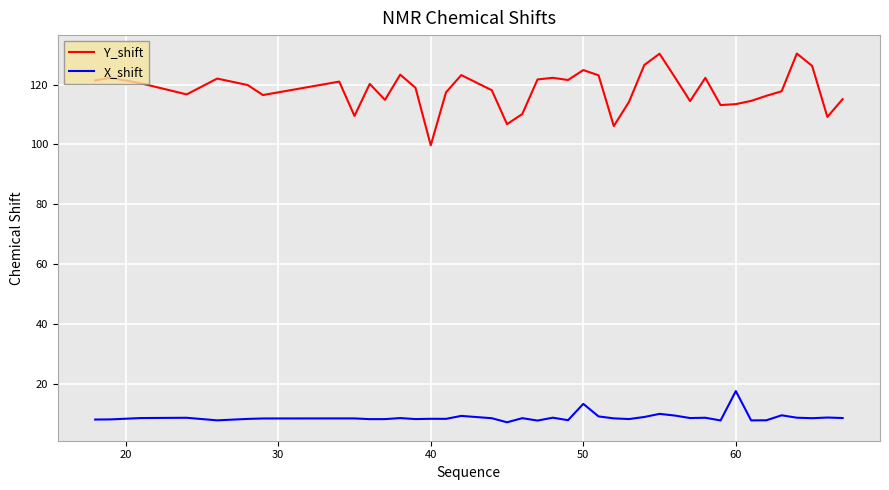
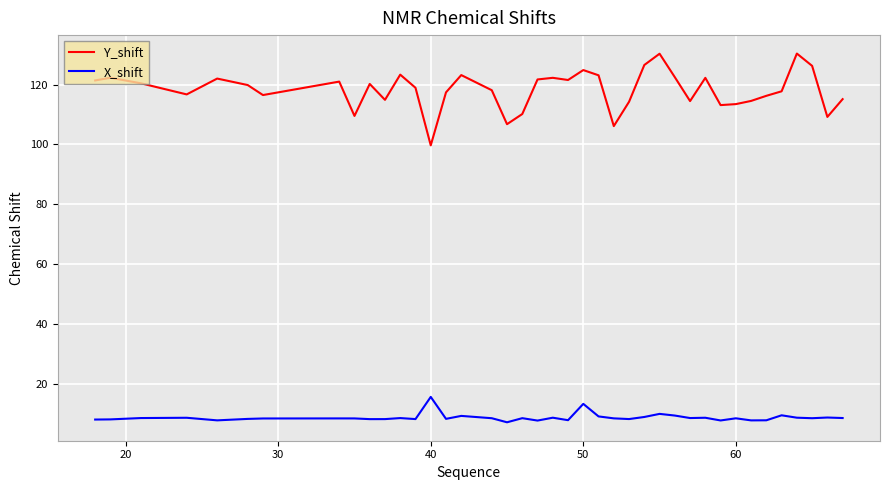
  {
    "Y_shift": {
      "40": 100,
      "50": 125,
      "60": 113
    },
    "X_shift": {
-     "40": 8,
+     "40": 16,
      "50": 13,
-     "60": 18
+     "60": 8
    }
  }
